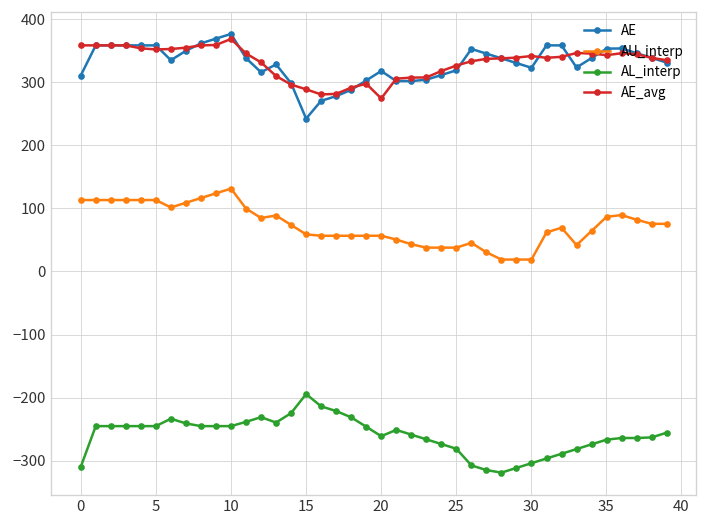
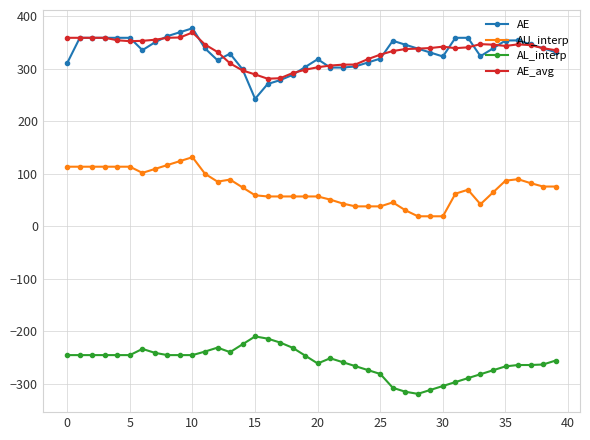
  {
    "AE": {
      "0": 310,
      "5": 360,
      "10": 380,
      "15": 240,
      "20": 320,
      "25": 320
    },
    "AU_interp": {
      "0": 110,
      "5": 110,
      "10": 130,
      "15": 60,
      "20": 60,
      "25": 40
    },
    "AL_interp": {
-     "0": -310,
+     "0": -250,
      "5": -250,
      "10": -250,
-     "15": -190,
+     "15": -210,
      "20": -260,
      "25": -280
    },
    "AE_avg": {
      "0": 360,
      "5": 350,
      "10": 370,
      "15": 290,
-     "20": 270,
+     "20": 300,
      "25": 330
    }
  }
